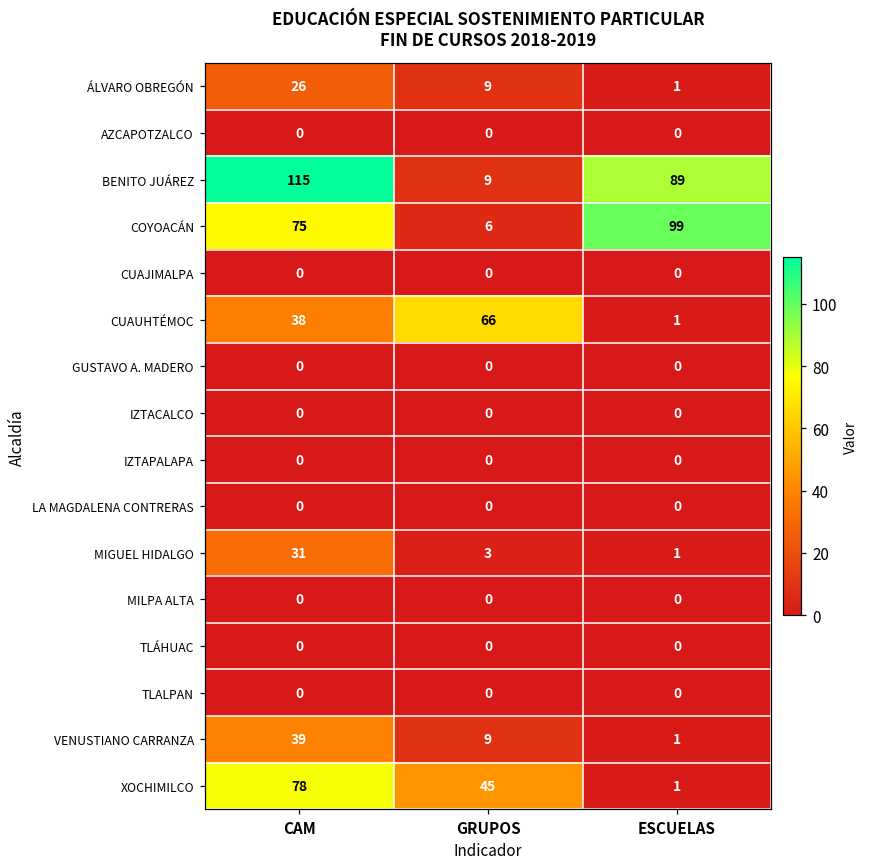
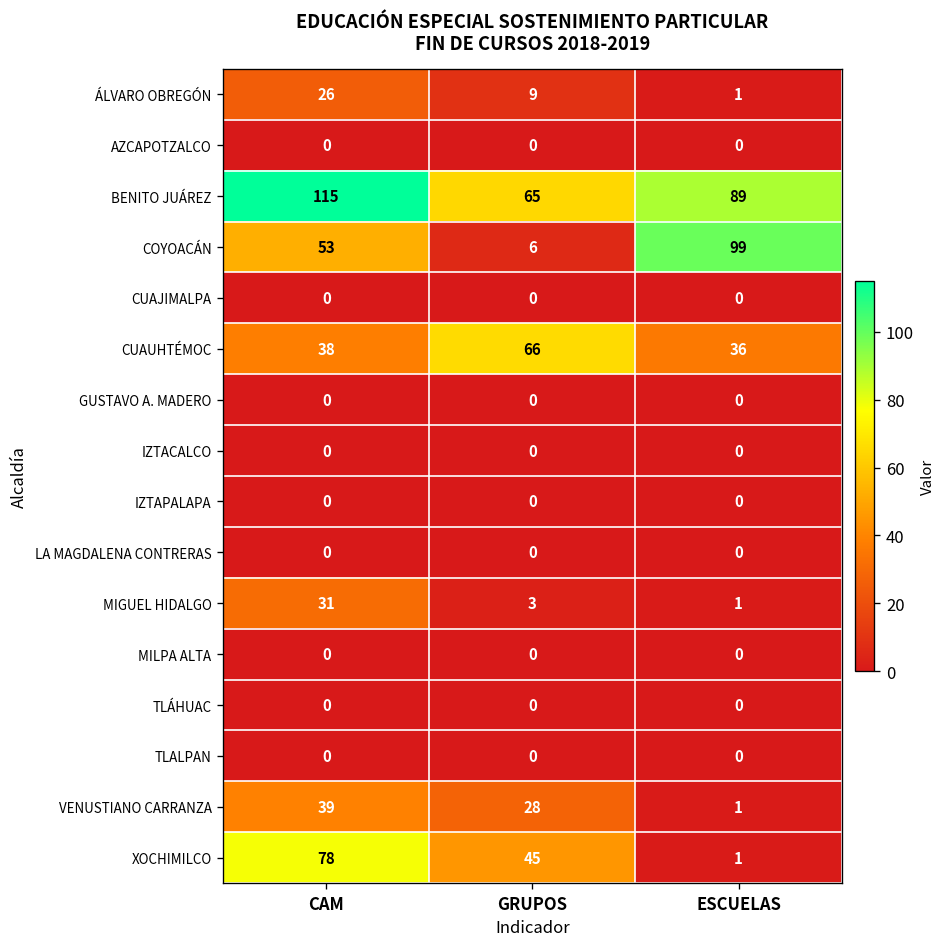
  {
    "ÁLVARO OBREGÓN": {
      "CAM": 26,
      "GRUPOS": 9,
      "ESCUELAS": 1
    },
    "AZCAPOTZALCO": {
      "CAM": 0,
      "GRUPOS": 0,
      "ESCUELAS": 0
    },
    "BENITO JUÁREZ": {
      "CAM": 115,
-     "GRUPOS": 9,
+     "GRUPOS": 65,
      "ESCUELAS": 89
    },
    "COYOACÁN": {
-     "CAM": 75,
+     "CAM": 53,
      "GRUPOS": 6,
      "ESCUELAS": 99
    },
    "CUAJIMALPA": {
      "CAM": 0,
      "GRUPOS": 0,
      "ESCUELAS": 0
    },
    "CUAUHTÉMOC": {
      "CAM": 38,
      "GRUPOS": 66,
-     "ESCUELAS": 1
+     "ESCUELAS": 36
    },
    "GUSTAVO A. MADERO": {
      "CAM": 0,
      "GRUPOS": 0,
      "ESCUELAS": 0
    },
    "IZTACALCO": {
      "CAM": 0,
      "GRUPOS": 0,
      "ESCUELAS": 0
    },
    "IZTAPALAPA": {
      "CAM": 0,
      "GRUPOS": 0,
      "ESCUELAS": 0
    },
    "LA MAGDALENA CONTRERAS": {
      "CAM": 0,
      "GRUPOS": 0,
      "ESCUELAS": 0
    },
    "MIGUEL HIDALGO": {
      "CAM": 31,
      "GRUPOS": 3,
      "ESCUELAS": 1
    },
    "MILPA ALTA": {
      "CAM": 0,
      "GRUPOS": 0,
      "ESCUELAS": 0
    },
    "TLÁHUAC": {
      "CAM": 0,
      "GRUPOS": 0,
      "ESCUELAS": 0
    },
    "TLALPAN": {
      "CAM": 0,
      "GRUPOS": 0,
      "ESCUELAS": 0
    },
    "VENUSTIANO CARRANZA": {
      "CAM": 39,
-     "GRUPOS": 9,
+     "GRUPOS": 28,
      "ESCUELAS": 1
    },
    "XOCHIMILCO": {
      "CAM": 78,
      "GRUPOS": 45,
      "ESCUELAS": 1
    }
  }
